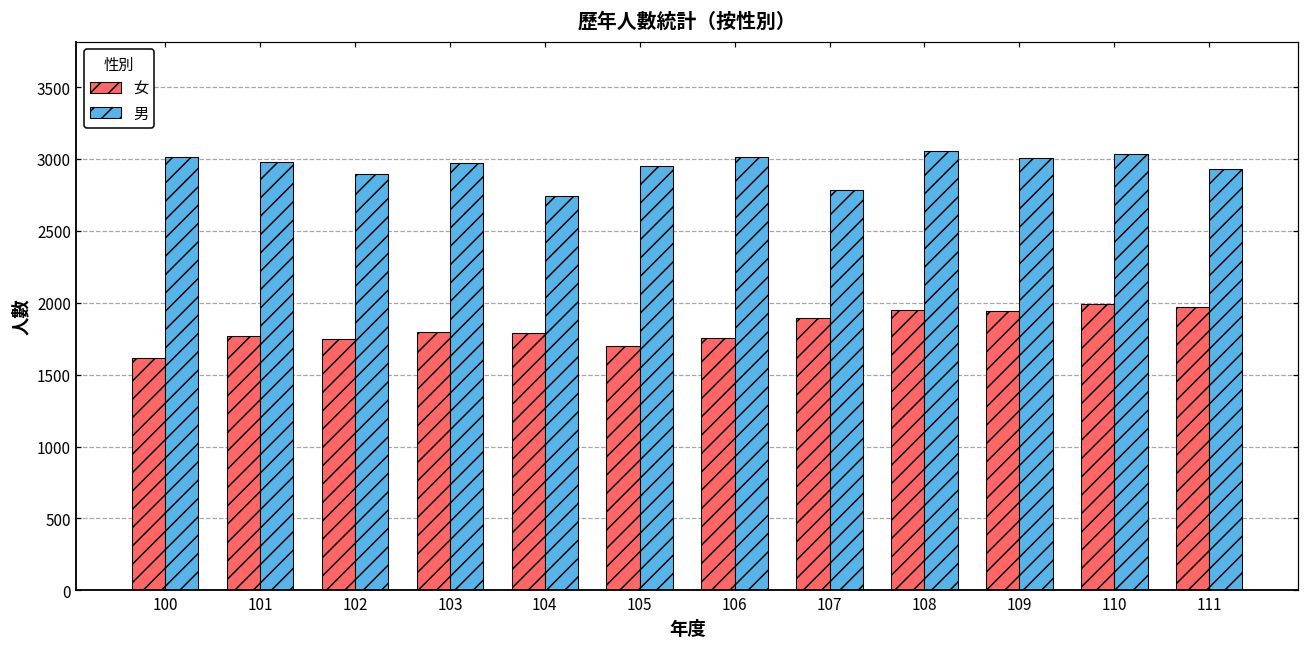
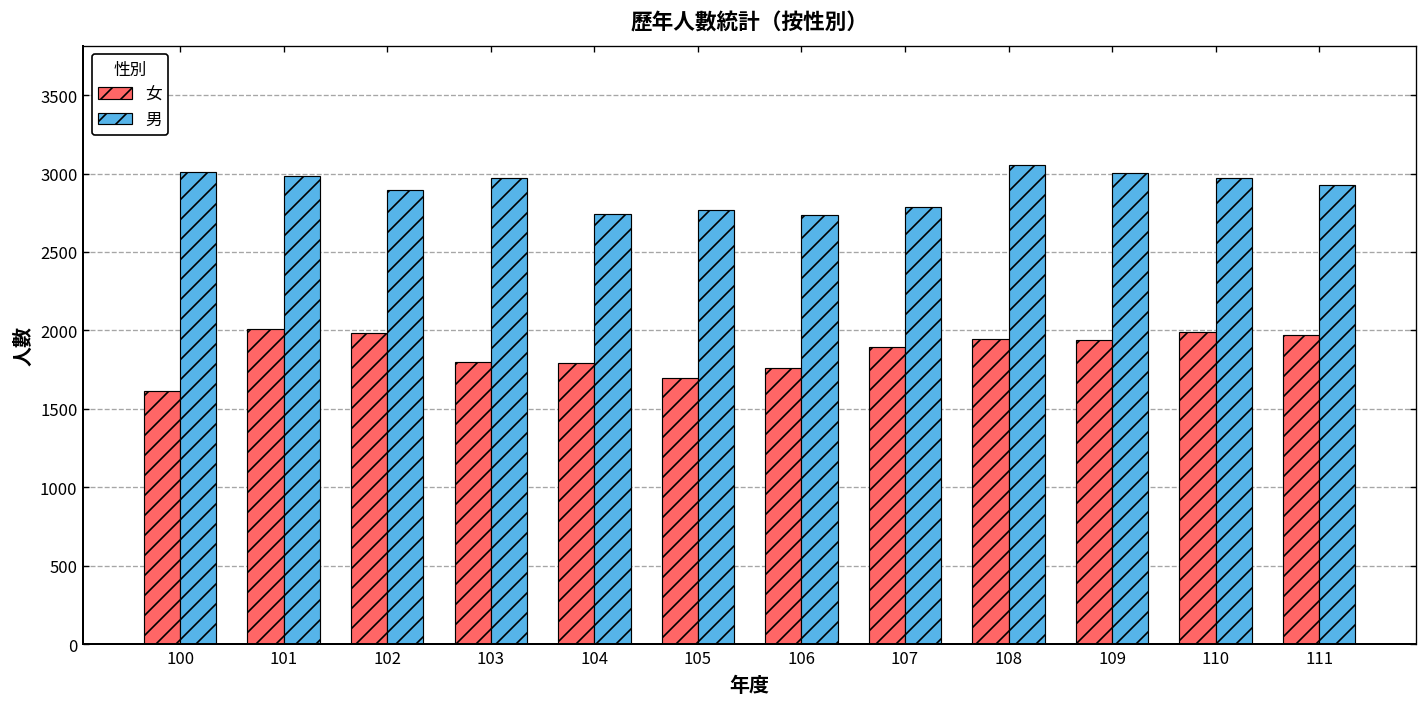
  {
    "女": {
      "100": 1620,
-     "101": 1770,
-     "102": 1750,
+     "101": 2010,
+     "102": 1980,
      "103": 1800,
      "104": 1790,
      "105": 1700,
      "106": 1760,
      "107": 1900,
      "108": 1950,
      "109": 1940,
      "110": 1990,
      "111": 1970
    },
    "男": {
      "100": 3010,
      "101": 2980,
      "102": 2900,
      "103": 2970,
      "104": 2740,
-     "105": 2950,
-     "106": 3010,
+     "105": 2770,
+     "106": 2730,
      "107": 2790,
      "108": 3050,
      "109": 3010,
-     "110": 3040,
+     "110": 2970,
      "111": 2930
    }
  }
